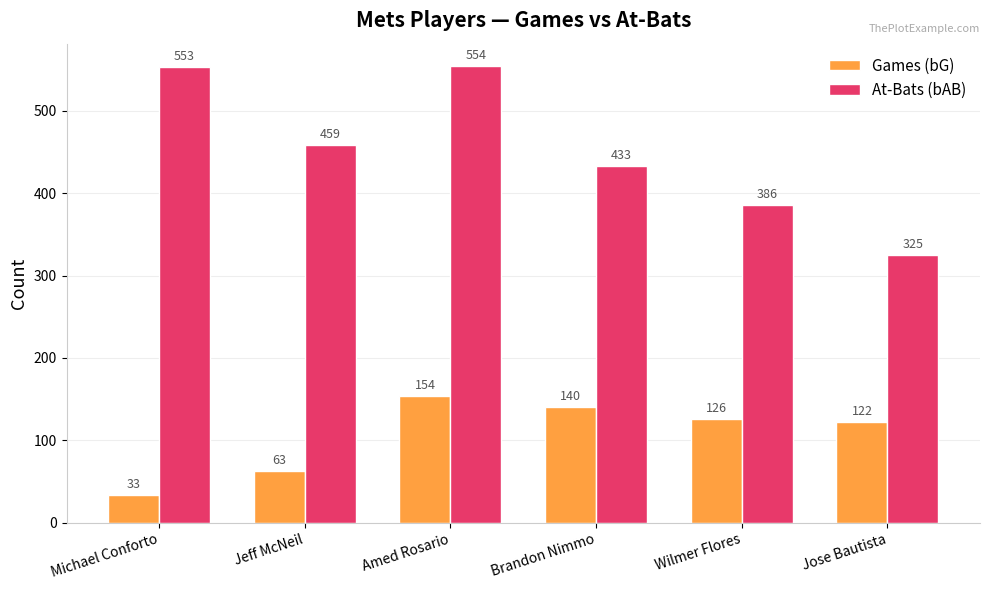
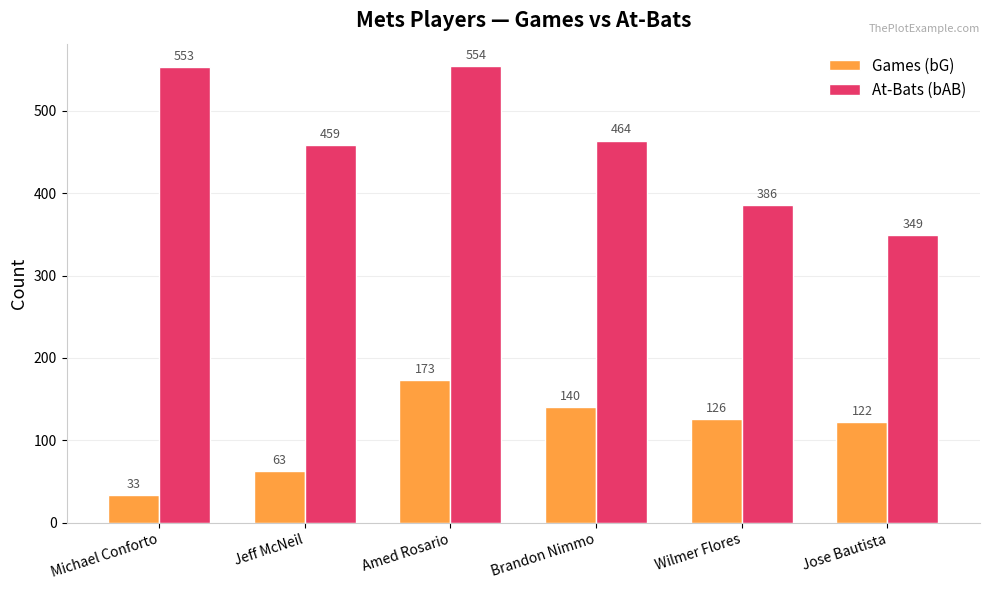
  {
    "Games (bG)": {
      "Michael Conforto": 33,
      "Jeff McNeil": 63,
-     "Amed Rosario": 154,
+     "Amed Rosario": 173,
      "Brandon Nimmo": 140,
      "Wilmer Flores": 126,
      "Jose Bautista": 122
    },
    "At-Bats (bAB)": {
      "Michael Conforto": 553,
      "Jeff McNeil": 459,
      "Amed Rosario": 554,
-     "Brandon Nimmo": 433,
+     "Brandon Nimmo": 464,
      "Wilmer Flores": 386,
-     "Jose Bautista": 325
+     "Jose Bautista": 349
    }
  }
